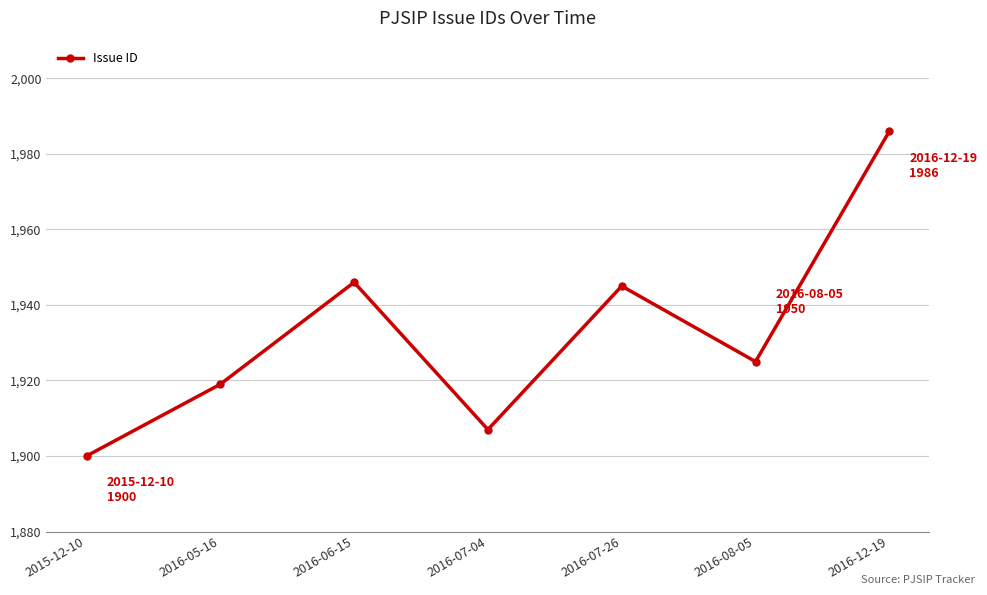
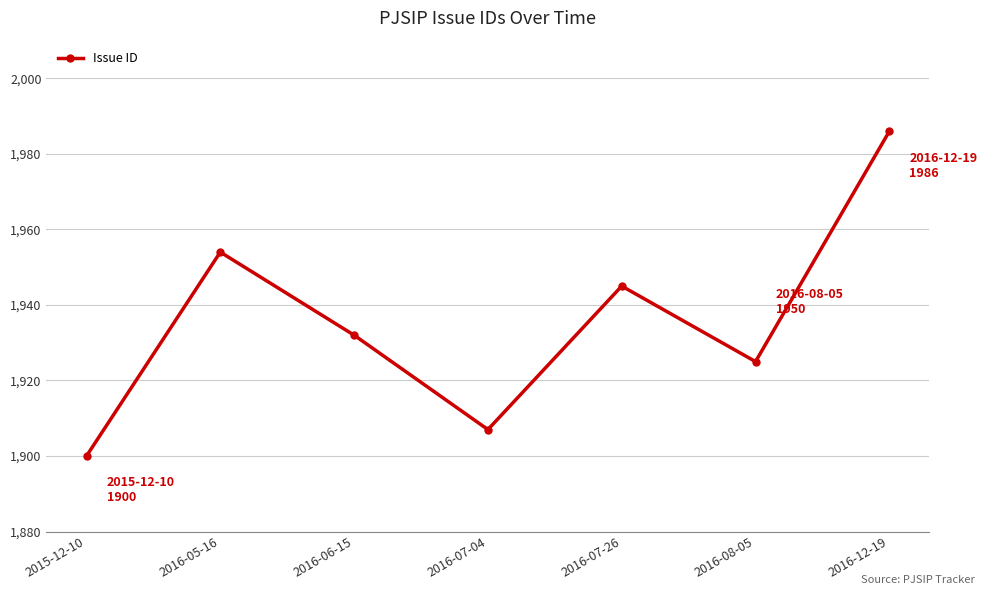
  {
    "2015-12-10": "1,900",
-   "2016-05-16": "1,919",
-   "2016-06-15": "1,946",
+   "2016-05-16": "1,954",
+   "2016-06-15": "1,932",
    "2016-07-04": "1,907",
    "2016-07-26": "1,945",
    "2016-08-05": "1,925",
    "2016-12-19": "1,986"
  }
